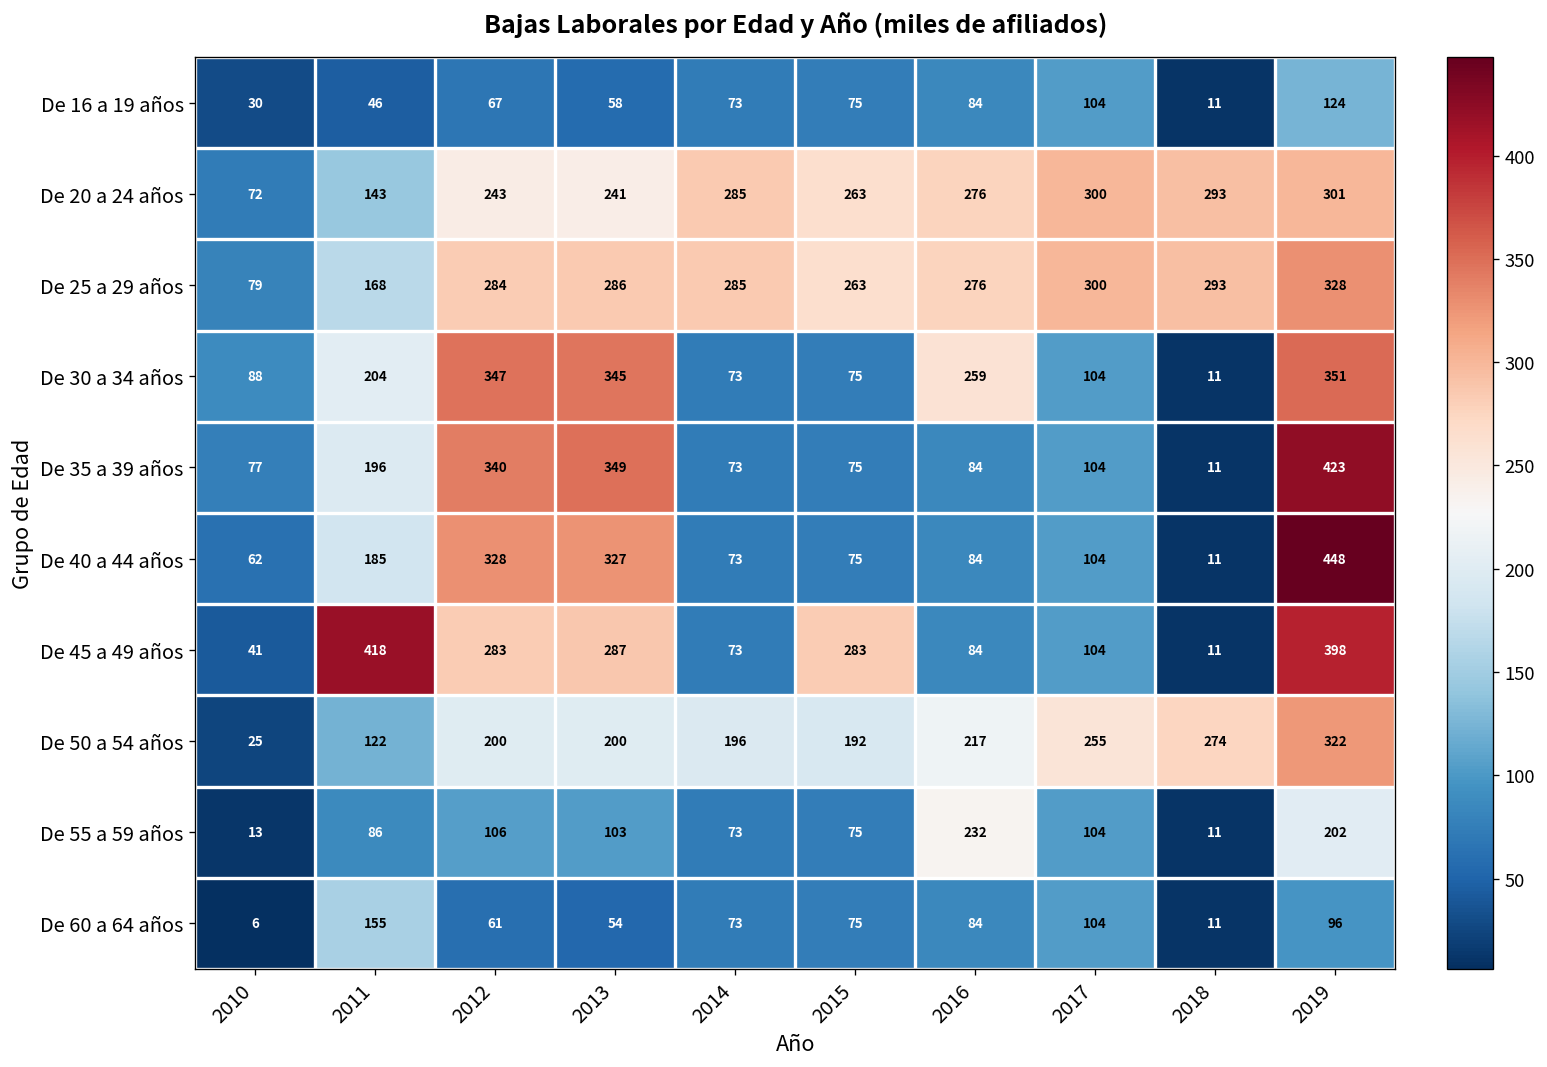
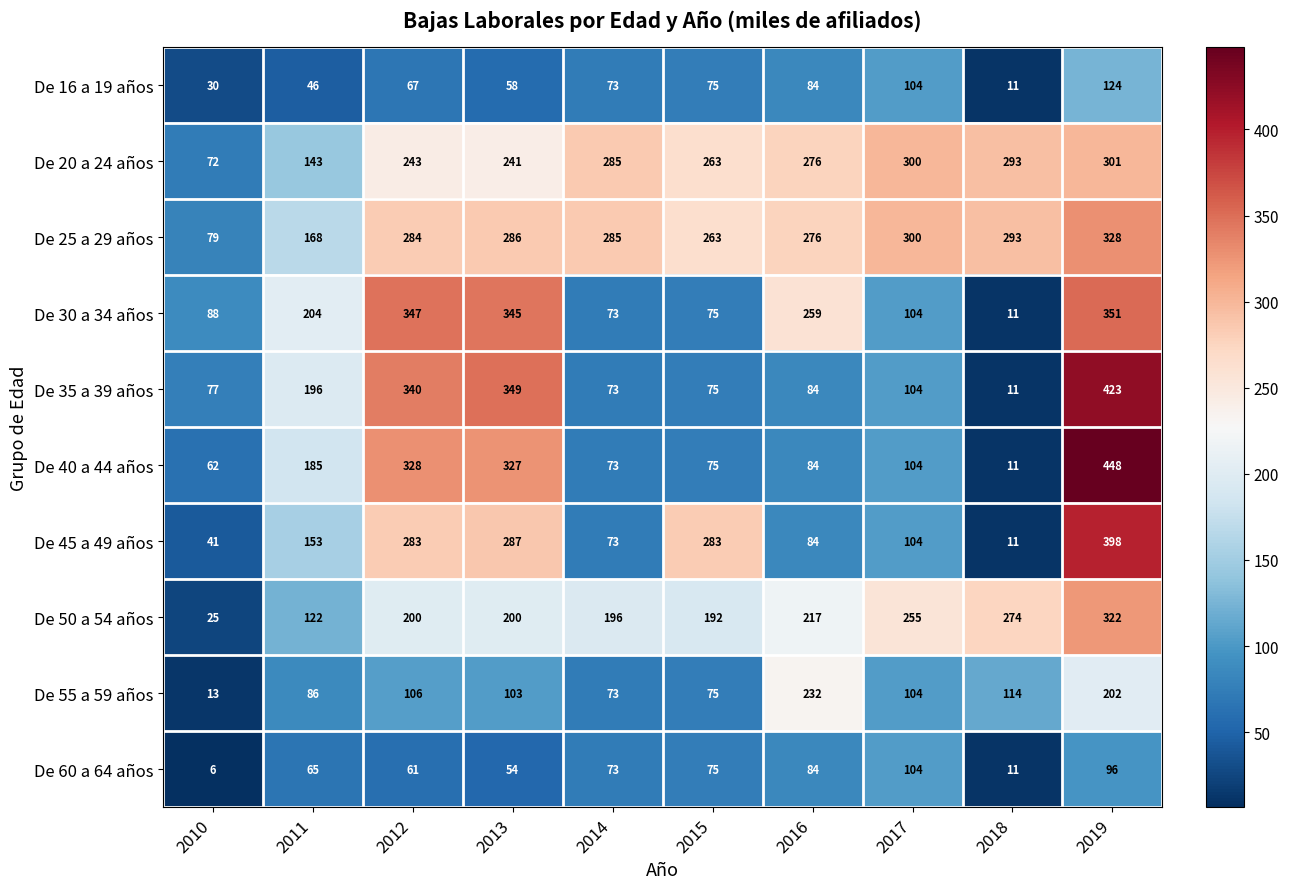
  {
    "De 16 a 19 años": {
      "2010": 30,
      "2011": 46,
      "2012": 67,
      "2013": 58,
      "2014": 73,
      "2015": 75,
      "2016": 84,
      "2017": 104,
      "2018": 11,
      "2019": 124
    },
    "De 20 a 24 años": {
      "2010": 72,
      "2011": 143,
      "2012": 243,
      "2013": 241,
      "2014": 285,
      "2015": 263,
      "2016": 276,
      "2017": 300,
      "2018": 293,
      "2019": 301
    },
    "De 25 a 29 años": {
      "2010": 79,
      "2011": 168,
      "2012": 284,
      "2013": 286,
      "2014": 285,
      "2015": 263,
      "2016": 276,
      "2017": 300,
      "2018": 293,
      "2019": 328
    },
    "De 30 a 34 años": {
      "2010": 88,
      "2011": 204,
      "2012": 347,
      "2013": 345,
      "2014": 73,
      "2015": 75,
      "2016": 259,
      "2017": 104,
      "2018": 11,
      "2019": 351
    },
    "De 35 a 39 años": {
      "2010": 77,
      "2011": 196,
      "2012": 340,
      "2013": 349,
      "2014": 73,
      "2015": 75,
      "2016": 84,
      "2017": 104,
      "2018": 11,
      "2019": 423
    },
    "De 40 a 44 años": {
      "2010": 62,
      "2011": 185,
      "2012": 328,
      "2013": 327,
      "2014": 73,
      "2015": 75,
      "2016": 84,
      "2017": 104,
      "2018": 11,
      "2019": 448
    },
    "De 45 a 49 años": {
      "2010": 41,
-     "2011": 418,
+     "2011": 153,
      "2012": 283,
      "2013": 287,
      "2014": 73,
      "2015": 283,
      "2016": 84,
      "2017": 104,
      "2018": 11,
      "2019": 398
    },
    "De 50 a 54 años": {
      "2010": 25,
      "2011": 122,
      "2012": 200,
      "2013": 200,
      "2014": 196,
      "2015": 192,
      "2016": 217,
      "2017": 255,
      "2018": 274,
      "2019": 322
    },
    "De 55 a 59 años": {
      "2010": 13,
      "2011": 86,
      "2012": 106,
      "2013": 103,
      "2014": 73,
      "2015": 75,
      "2016": 232,
      "2017": 104,
-     "2018": 11,
+     "2018": 114,
      "2019": 202
    },
    "De 60 a 64 años": {
      "2010": 6,
-     "2011": 155,
+     "2011": 65,
      "2012": 61,
      "2013": 54,
      "2014": 73,
      "2015": 75,
      "2016": 84,
      "2017": 104,
      "2018": 11,
      "2019": 96
    }
  }
